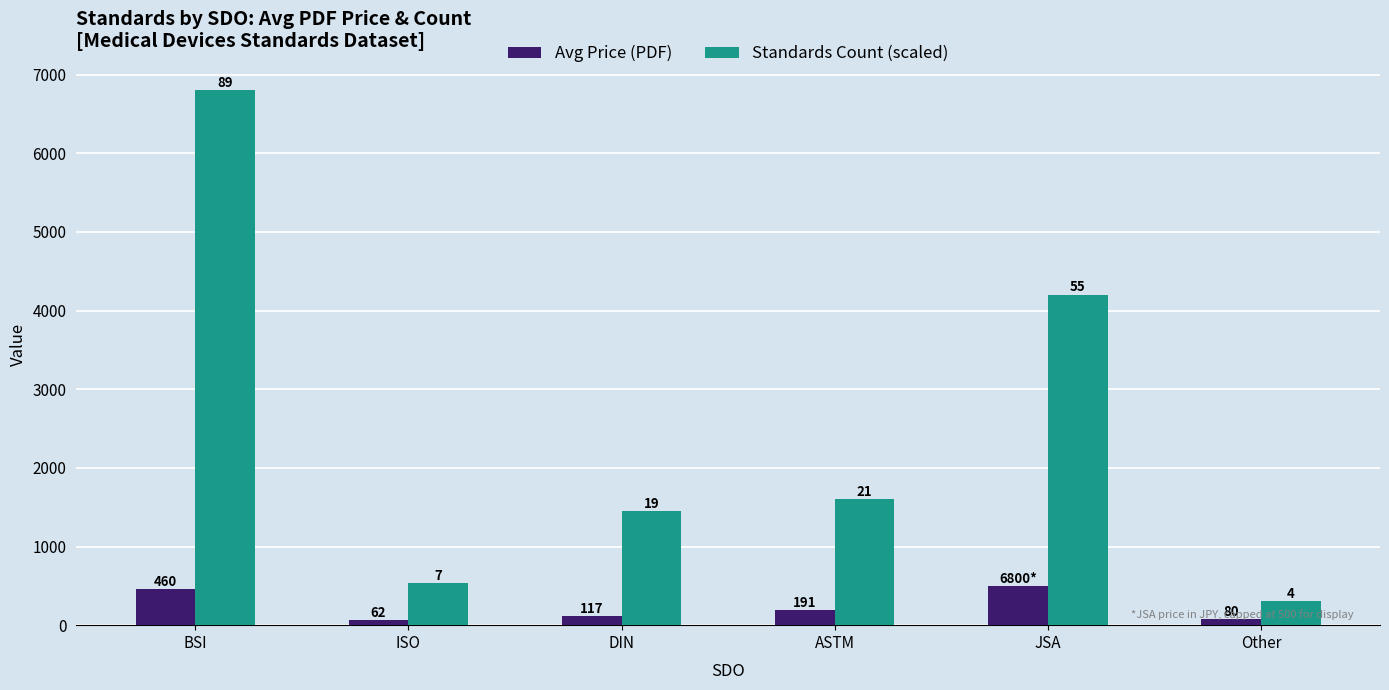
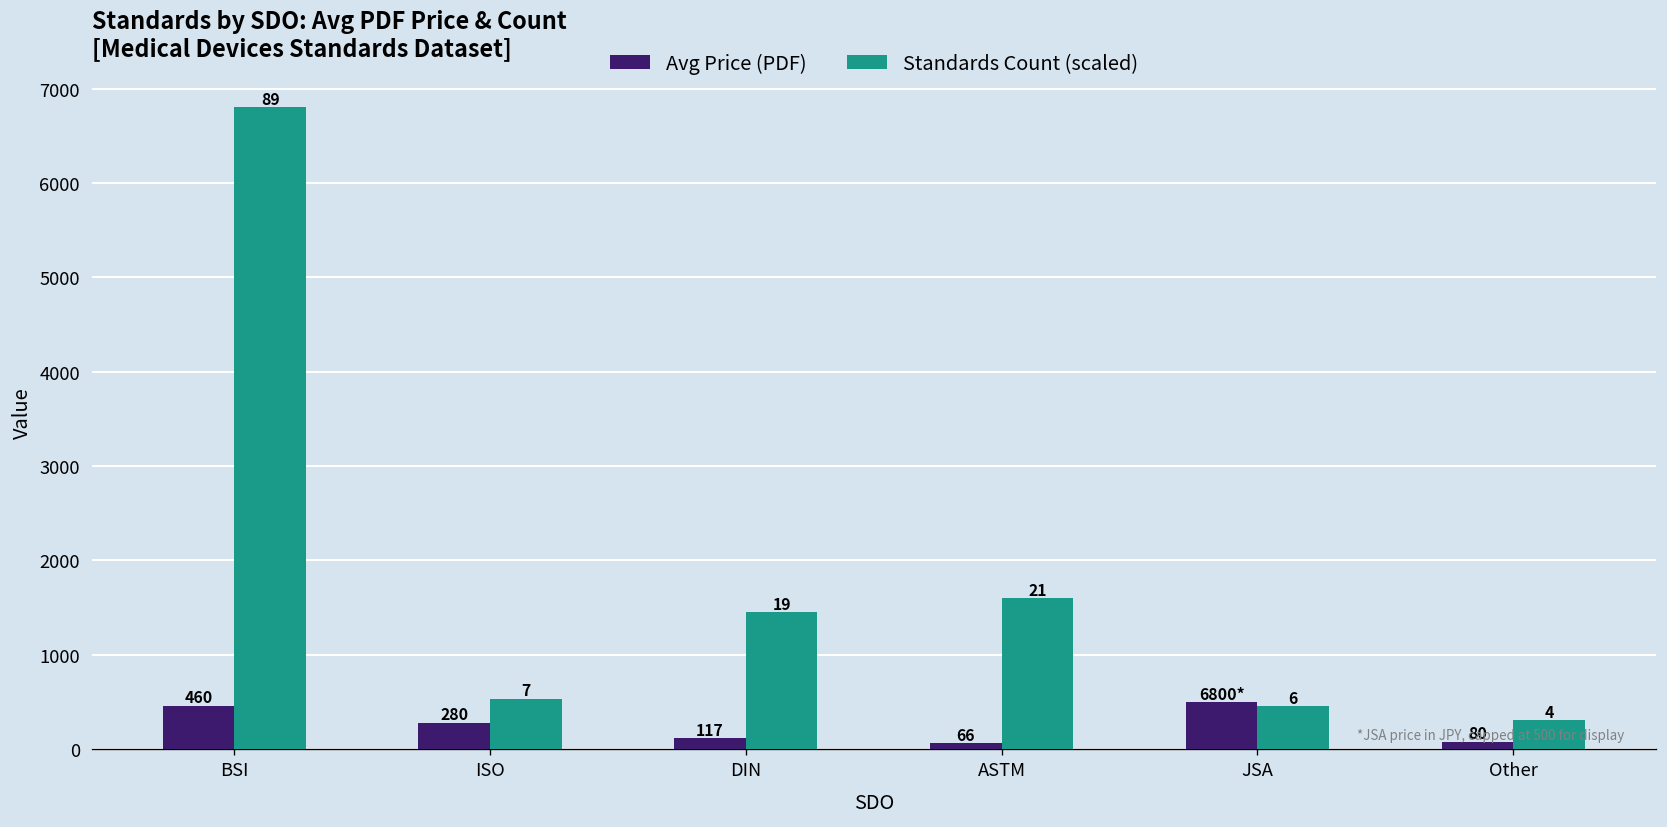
  {
    "Avg Price (PDF)": {
      "BSI": 460,
-     "ISO": 62,
+     "ISO": 280,
      "DIN": 117,
-     "ASTM": 191
+     "ASTM": 66
    },
    "Standards Count (scaled)": {
-     "JSA": 55
+     "JSA": 6
    }
  }
